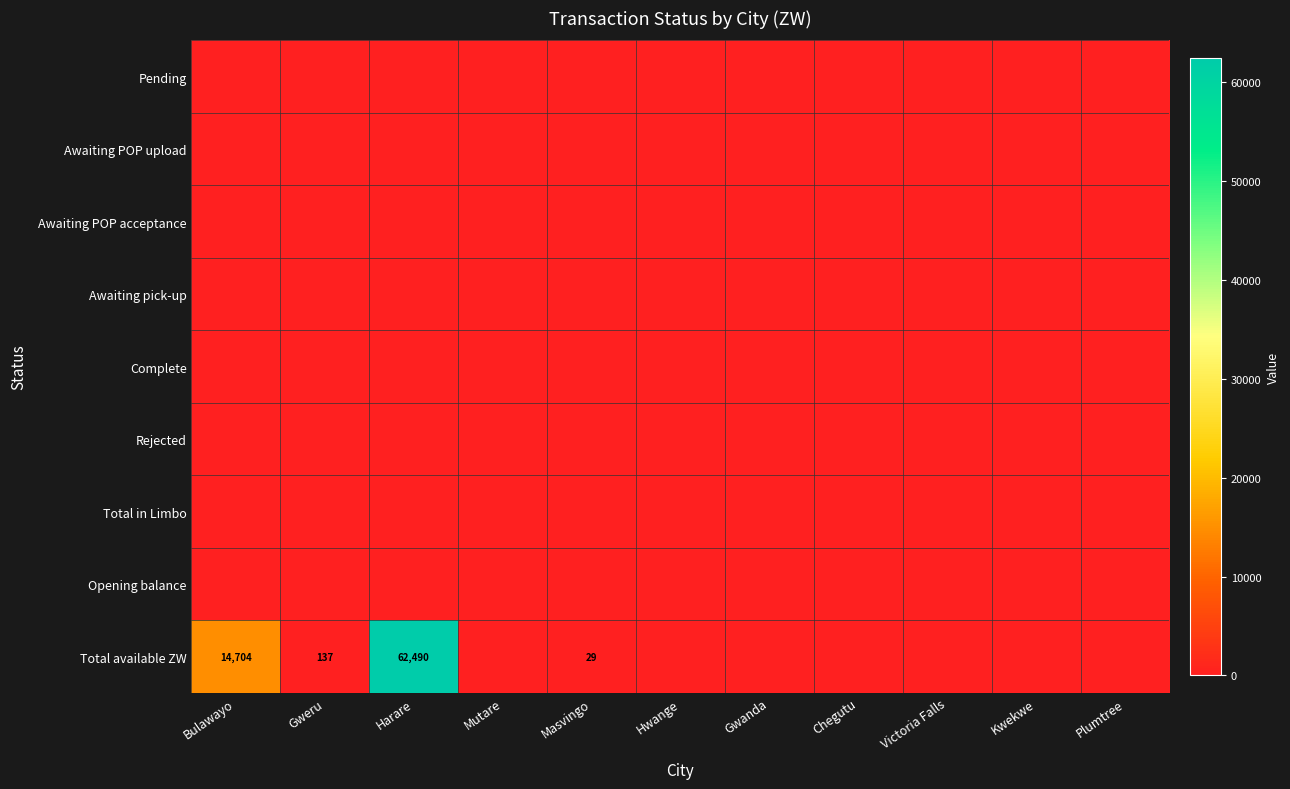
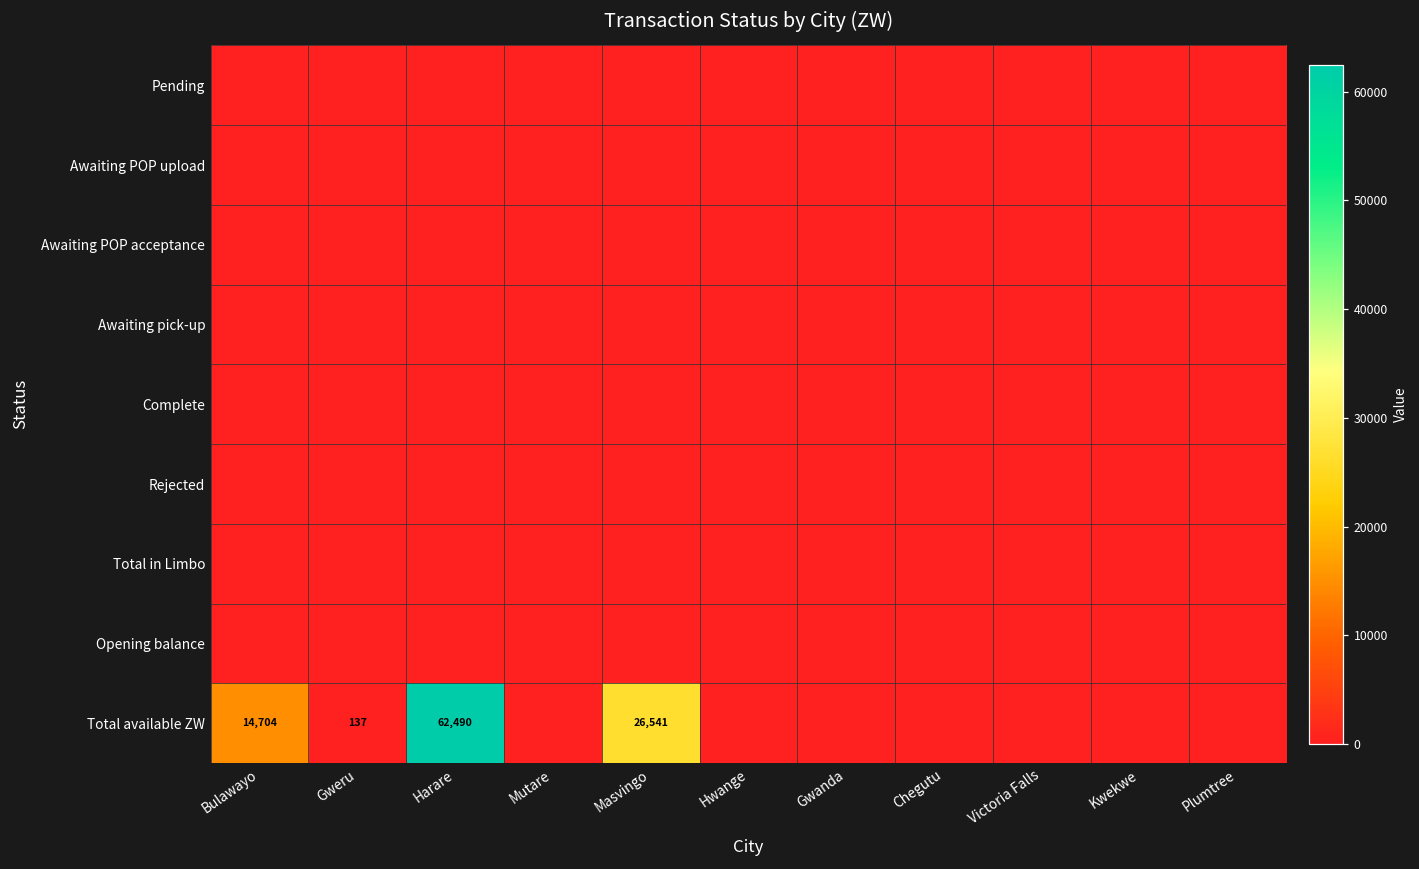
  {
    "Total available ZW": {
      "Bulawayo": "14,704",
      "Gweru": "137",
      "Harare": "62,490",
-     "Masvingo": "29"
+     "Masvingo": "26,541"
    }
  }
